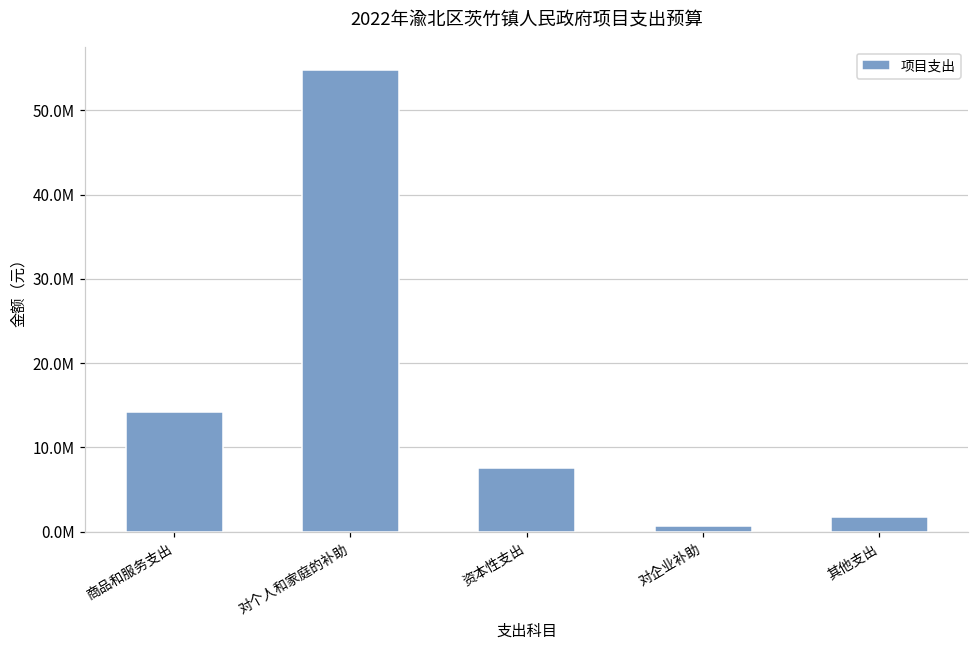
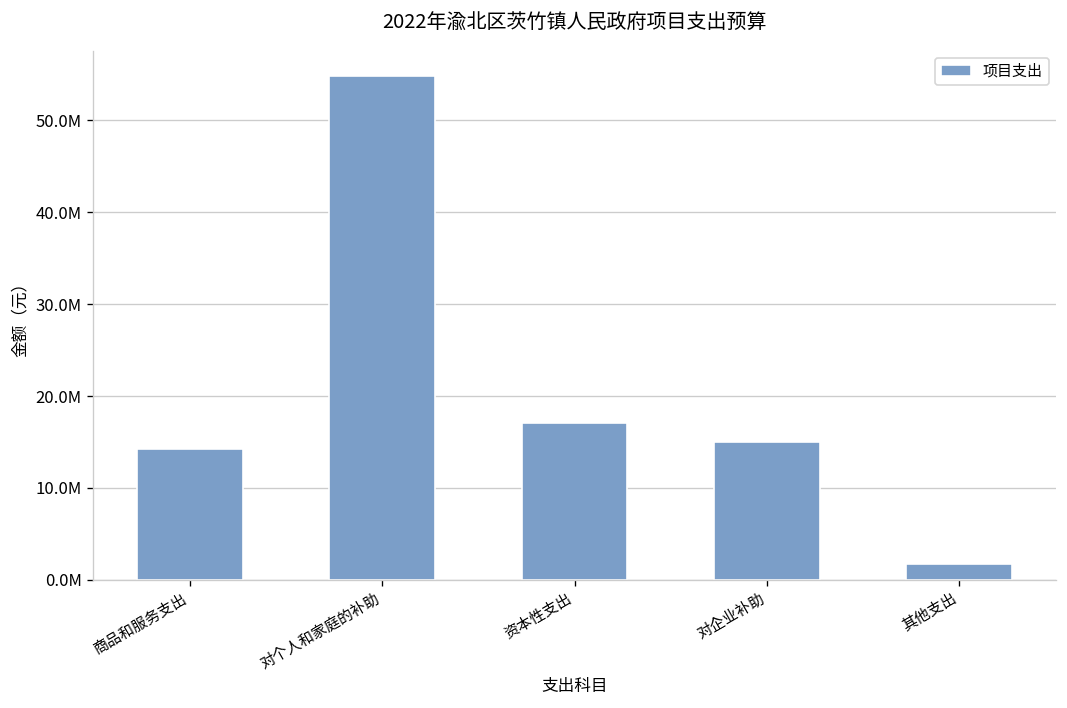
  {
    "商品和服务支出": 14000000,
    "对个人和家庭的补助": 55000000,
-   "资本性支出": 8000000,
-   "对企业补助": 1000000,
+   "资本性支出": 17000000,
+   "对企业补助": 15000000,
    "其他支出": 2000000
  }
